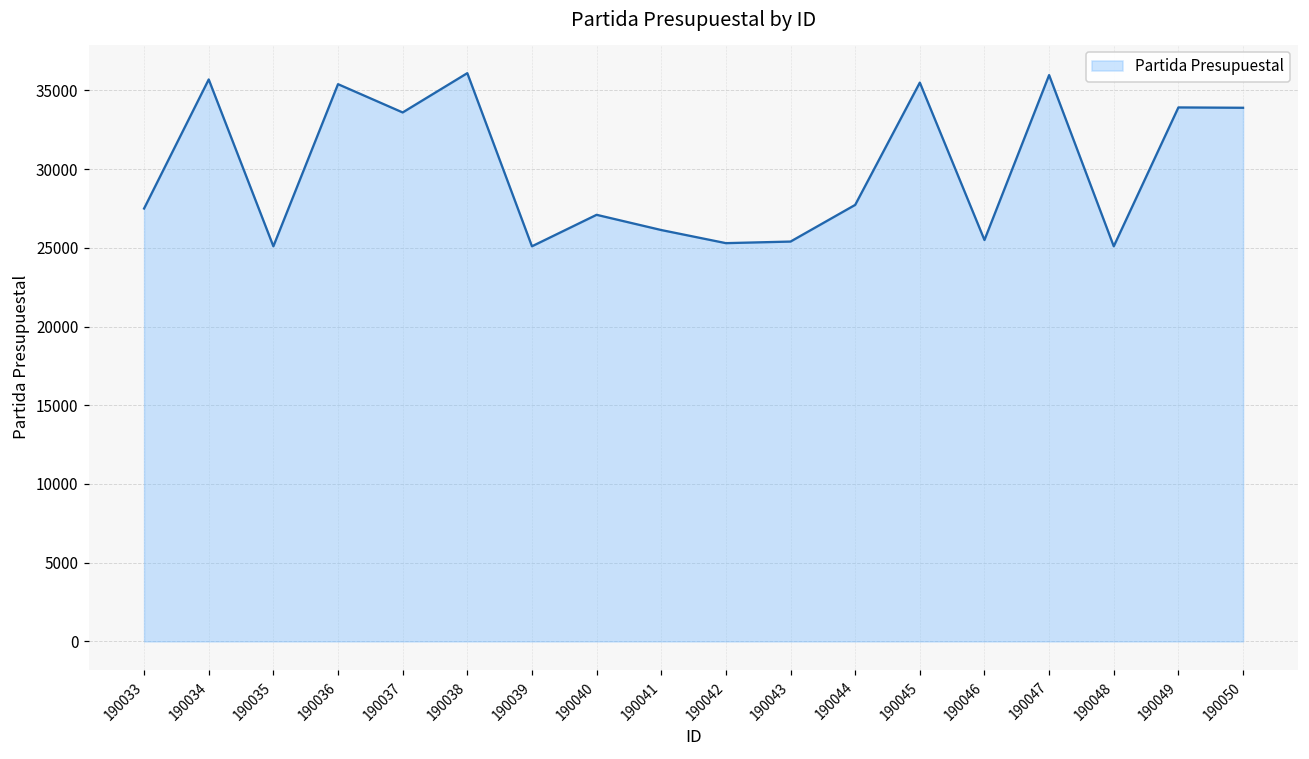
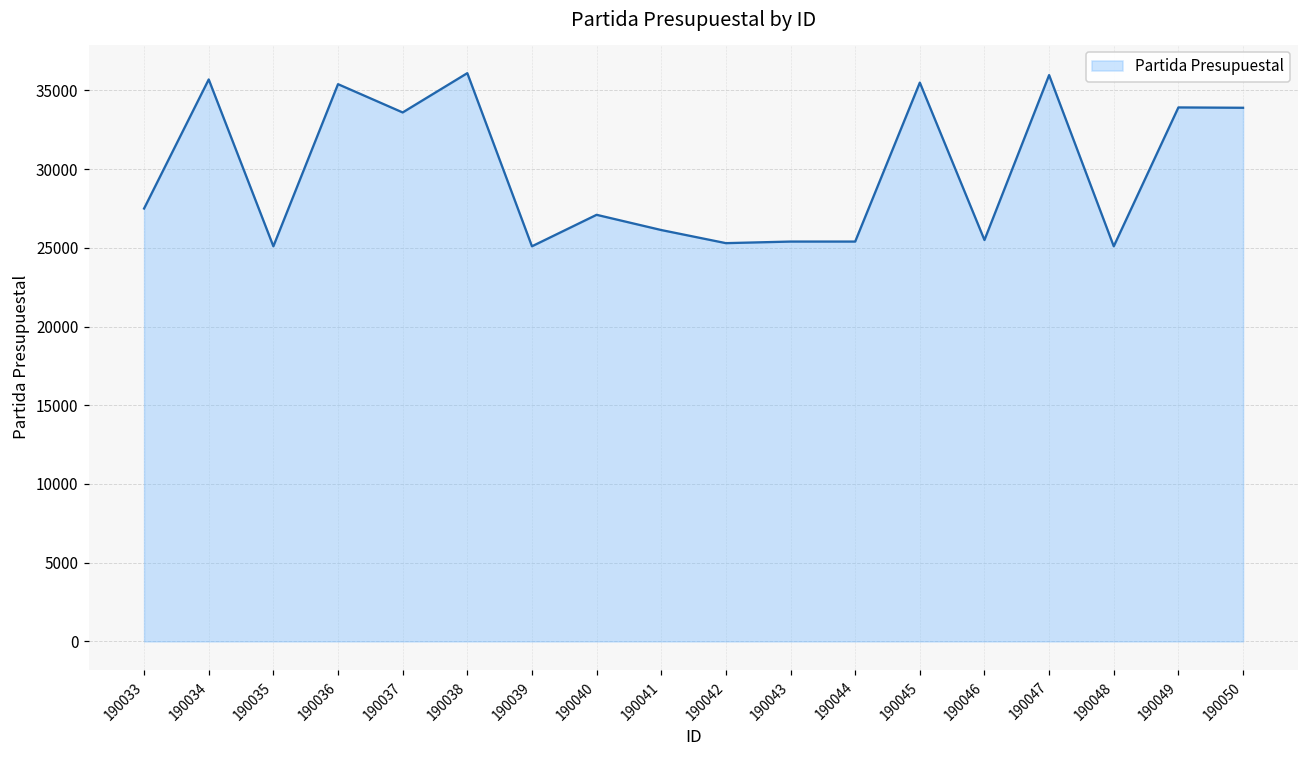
  {
    "190033": 27500,
    "190034": 35700,
    "190035": 25100,
    "190036": 35400,
    "190037": 33600,
    "190038": 36100,
    "190039": 25100,
    "190040": 27100,
    "190041": 26100,
    "190042": 25300,
    "190043": 25400,
-   "190044": 27700,
+   "190044": 25400,
    "190045": 35500,
    "190046": 25500,
    "190047": 36000,
    "190048": 25100,
    "190049": 33900,
    "190050": 33900
  }
